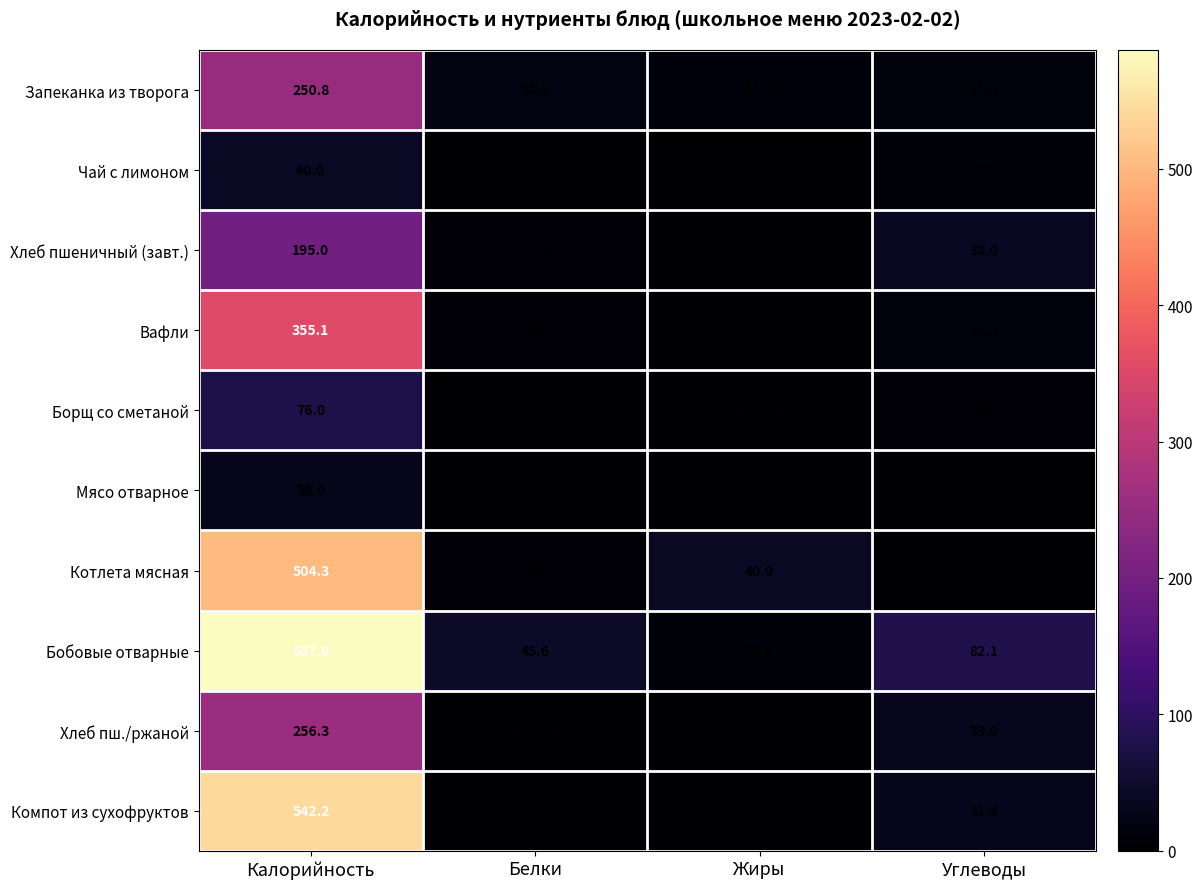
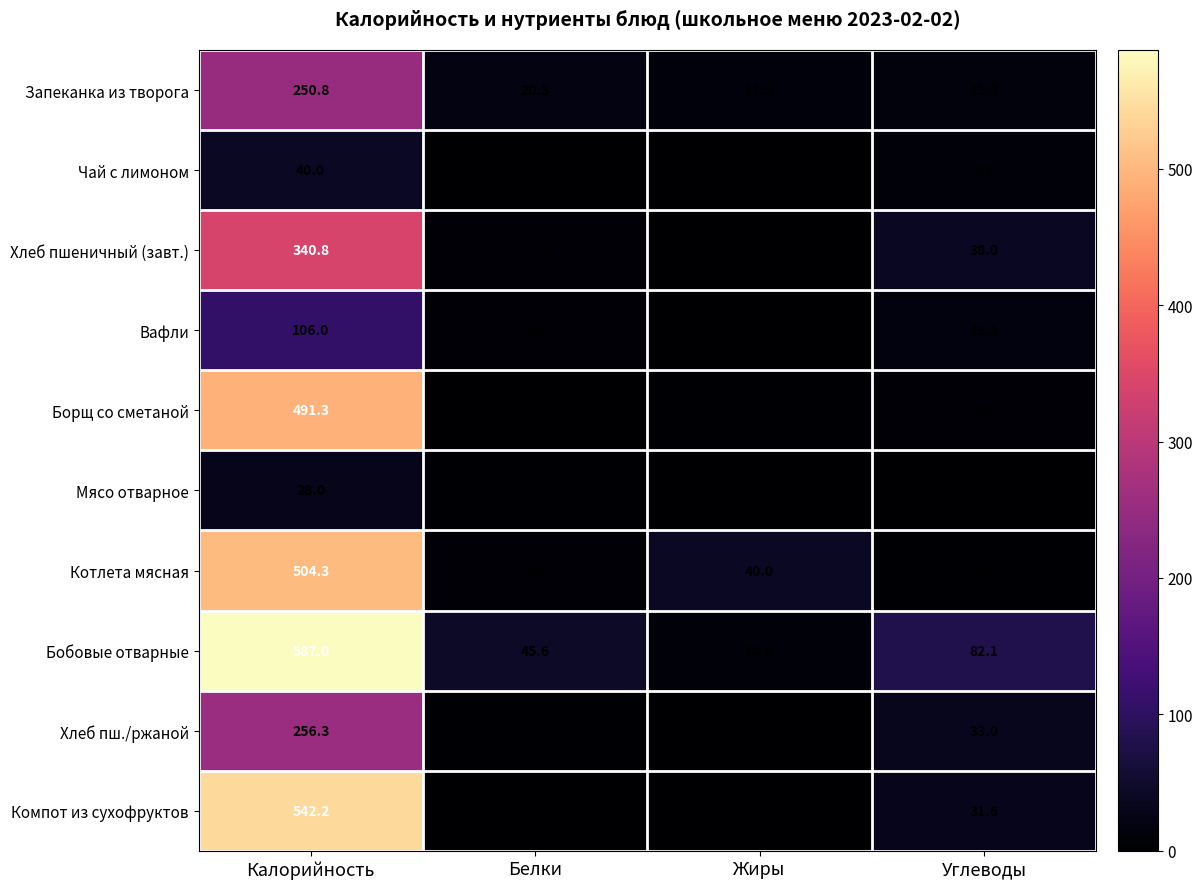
  {
    "Запеканка из творога": {
      "Калорийность": 250.8
    },
    "Хлеб пшеничный (завт.)": {
-     "Калорийность": 195.0
+     "Калорийность": 340.8
    },
    "Вафли": {
-     "Калорийность": 355.1
+     "Калорийность": 106.0
    },
    "Борщ со сметаной": {
-     "Калорийность": 76.0
+     "Калорийность": 491.3
    },
    "Котлета мясная": {
      "Калорийность": 504.3
    },
    "Бобовые отварные": {
      "Калорийность": 587.0,
      "Углеводы": 82.1
    },
    "Хлеб пш./ржаной": {
      "Калорийность": 256.3
    },
    "Компот из сухофруктов": {
      "Калорийность": 542.2
    }
  }
